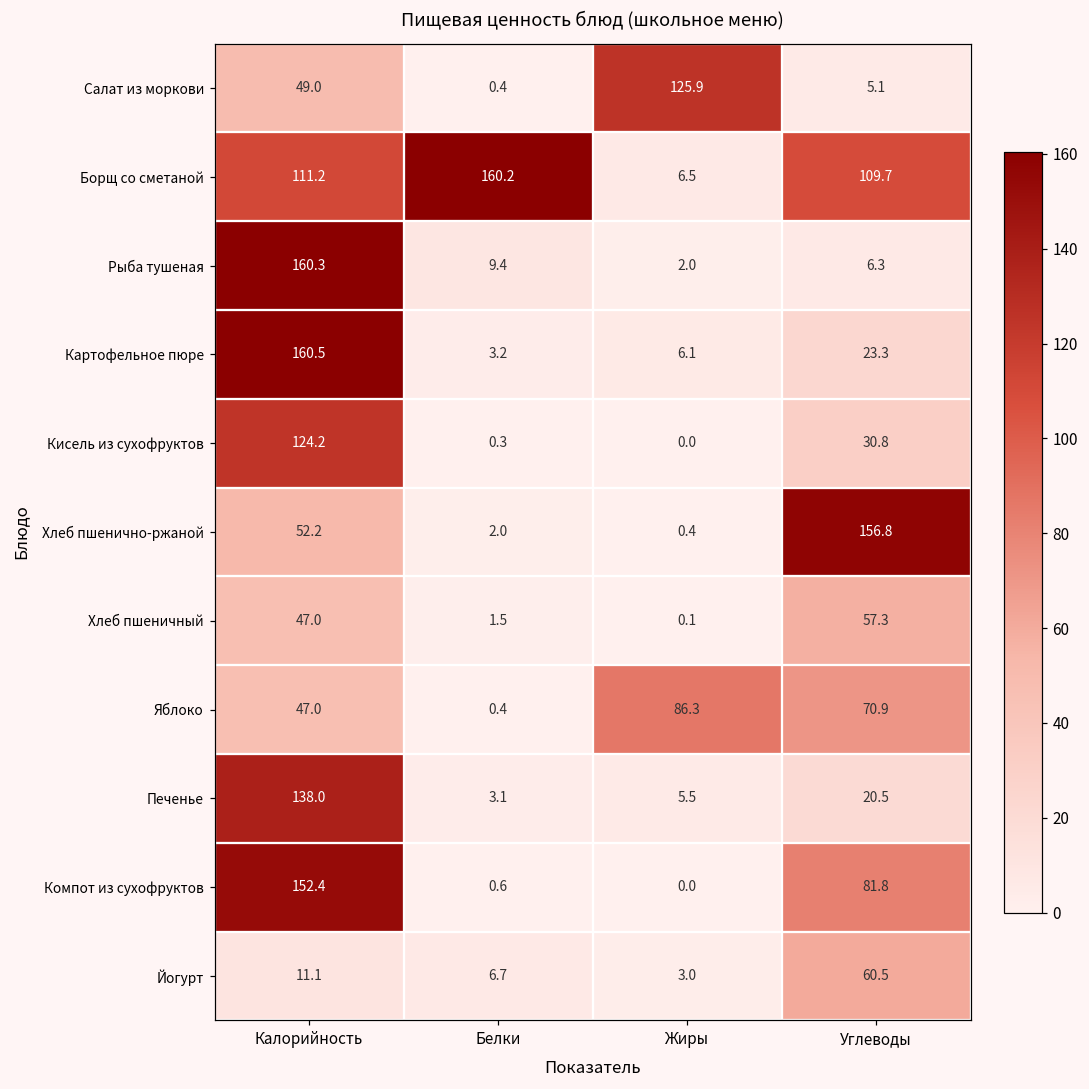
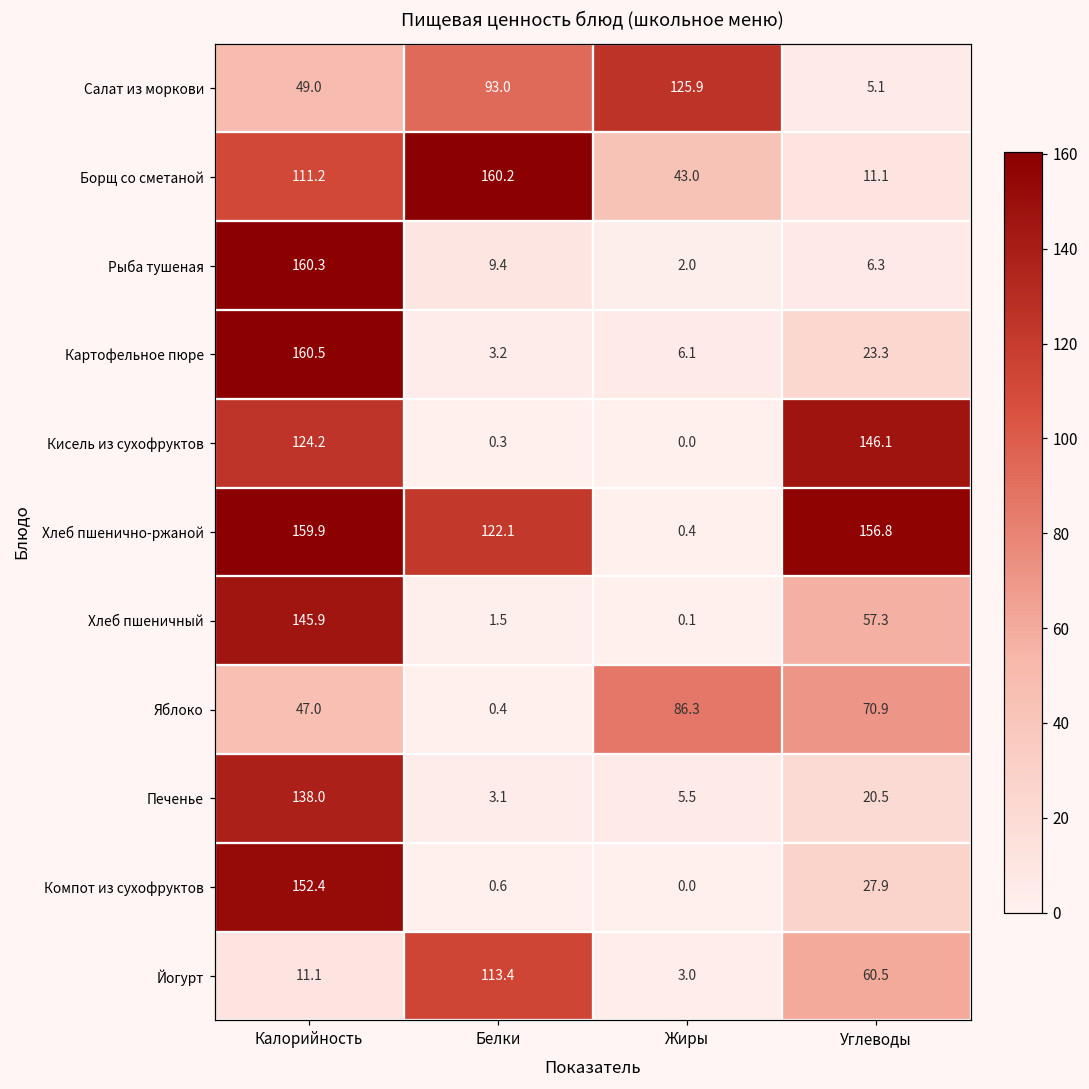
  {
    "Салат из моркови": {
      "Калорийность": 49.0,
-     "Белки": 0.4,
+     "Белки": 93.0,
      "Жиры": 125.9,
      "Углеводы": 5.1
    },
    "Борщ со сметаной": {
      "Калорийность": 111.2,
      "Белки": 160.2,
-     "Жиры": 6.5,
-     "Углеводы": 109.7
+     "Жиры": 43.0,
+     "Углеводы": 11.1
    },
    "Рыба тушеная": {
      "Калорийность": 160.3,
      "Белки": 9.4,
      "Жиры": 2.0,
      "Углеводы": 6.3
    },
    "Картофельное пюре": {
      "Калорийность": 160.5,
      "Белки": 3.2,
      "Жиры": 6.1,
      "Углеводы": 23.3
    },
    "Кисель из сухофруктов": {
      "Калорийность": 124.2,
      "Белки": 0.3,
      "Жиры": 0.0,
-     "Углеводы": 30.8
+     "Углеводы": 146.1
    },
    "Хлеб пшенично-ржаной": {
-     "Калорийность": 52.2,
-     "Белки": 2.0,
+     "Калорийность": 159.9,
+     "Белки": 122.1,
      "Жиры": 0.4,
      "Углеводы": 156.8
    },
    "Хлеб пшеничный": {
-     "Калорийность": 47.0,
+     "Калорийность": 145.9,
      "Белки": 1.5,
      "Жиры": 0.1,
      "Углеводы": 57.3
    },
    "Яблоко": {
      "Калорийность": 47.0,
      "Белки": 0.4,
      "Жиры": 86.3,
      "Углеводы": 70.9
    },
    "Печенье": {
      "Калорийность": 138.0,
      "Белки": 3.1,
      "Жиры": 5.5,
      "Углеводы": 20.5
    },
    "Компот из сухофруктов": {
      "Калорийность": 152.4,
      "Белки": 0.6,
      "Жиры": 0.0,
-     "Углеводы": 81.8
+     "Углеводы": 27.9
    },
    "Йогурт": {
      "Калорийность": 11.1,
-     "Белки": 6.7,
+     "Белки": 113.4,
      "Жиры": 3.0,
      "Углеводы": 60.5
    }
  }
